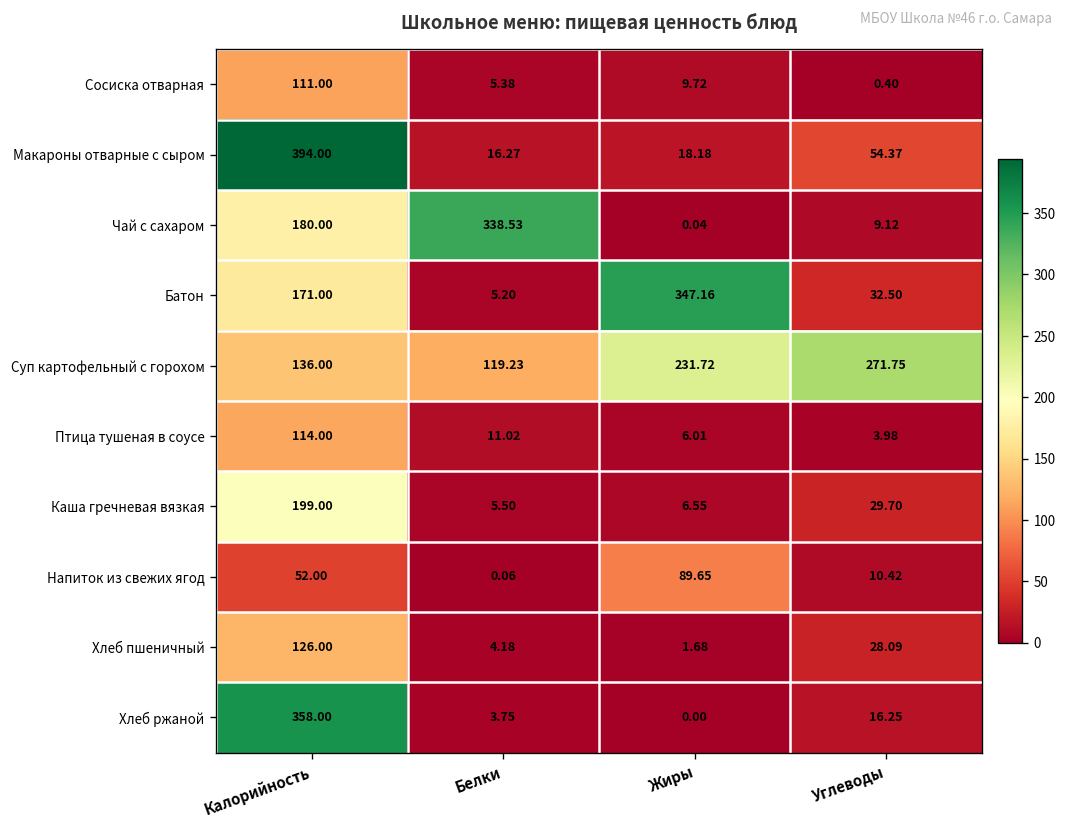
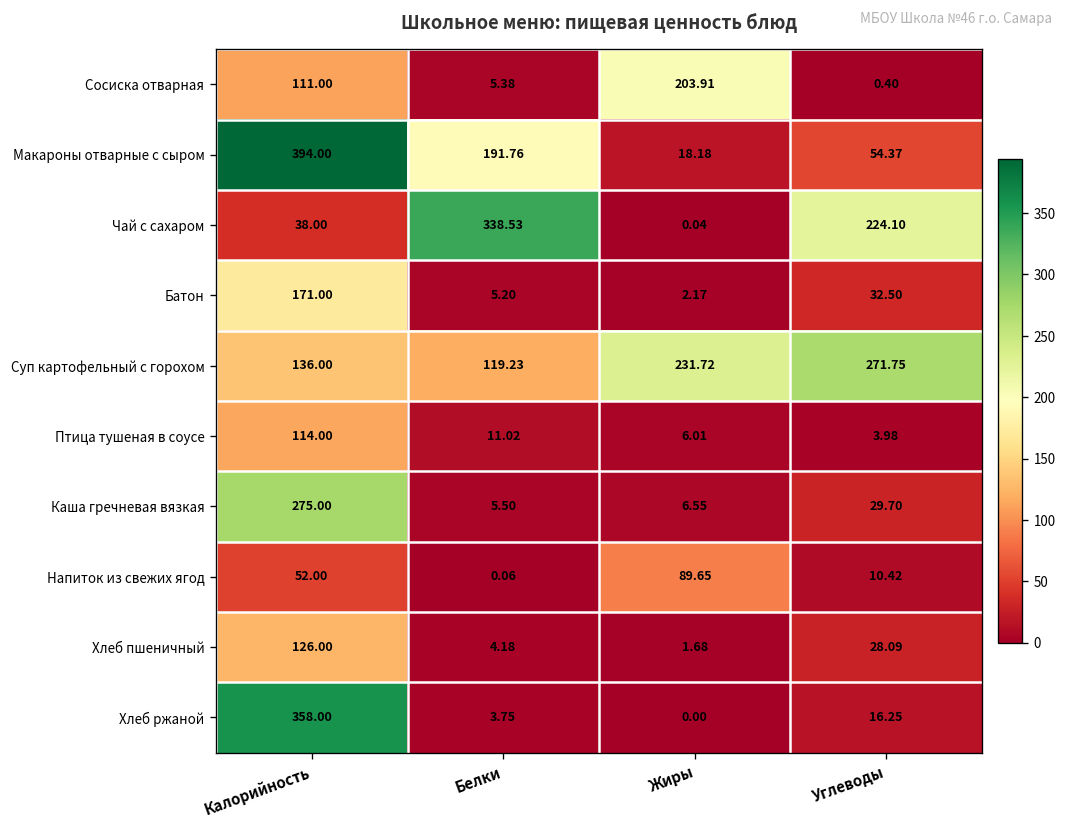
  {
    "Сосиска отварная": {
      "Калорийность": 111.00,
      "Белки": 5.38,
-     "Жиры": 9.72,
+     "Жиры": 203.91,
      "Углеводы": 0.40
    },
    "Макароны отварные с сыром": {
      "Калорийность": 394.00,
-     "Белки": 16.27,
+     "Белки": 191.76,
      "Жиры": 18.18,
      "Углеводы": 54.37
    },
    "Чай с сахаром": {
-     "Калорийность": 180.00,
+     "Калорийность": 38.00,
      "Белки": 338.53,
      "Жиры": 0.04,
-     "Углеводы": 9.12
+     "Углеводы": 224.10
    },
    "Батон": {
      "Калорийность": 171.00,
      "Белки": 5.20,
-     "Жиры": 347.16,
+     "Жиры": 2.17,
      "Углеводы": 32.50
    },
    "Суп картофельный с горохом": {
      "Калорийность": 136.00,
      "Белки": 119.23,
      "Жиры": 231.72,
      "Углеводы": 271.75
    },
    "Птица тушеная в соусе": {
      "Калорийность": 114.00,
      "Белки": 11.02,
      "Жиры": 6.01,
      "Углеводы": 3.98
    },
    "Каша гречневая вязкая": {
-     "Калорийность": 199.00,
+     "Калорийность": 275.00,
      "Белки": 5.50,
      "Жиры": 6.55,
      "Углеводы": 29.70
    },
    "Напиток из свежих ягод": {
      "Калорийность": 52.00,
      "Белки": 0.06,
      "Жиры": 89.65,
      "Углеводы": 10.42
    },
    "Хлеб пшеничный": {
      "Калорийность": 126.00,
      "Белки": 4.18,
      "Жиры": 1.68,
      "Углеводы": 28.09
    },
    "Хлеб ржаной": {
      "Калорийность": 358.00,
      "Белки": 3.75,
      "Жиры": 0.00,
      "Углеводы": 16.25
    }
  }
